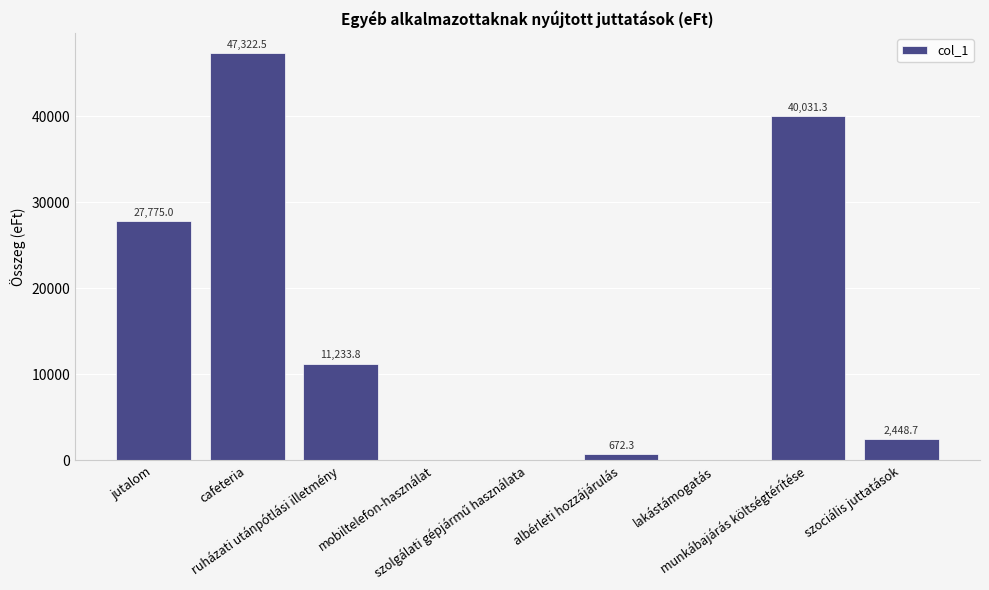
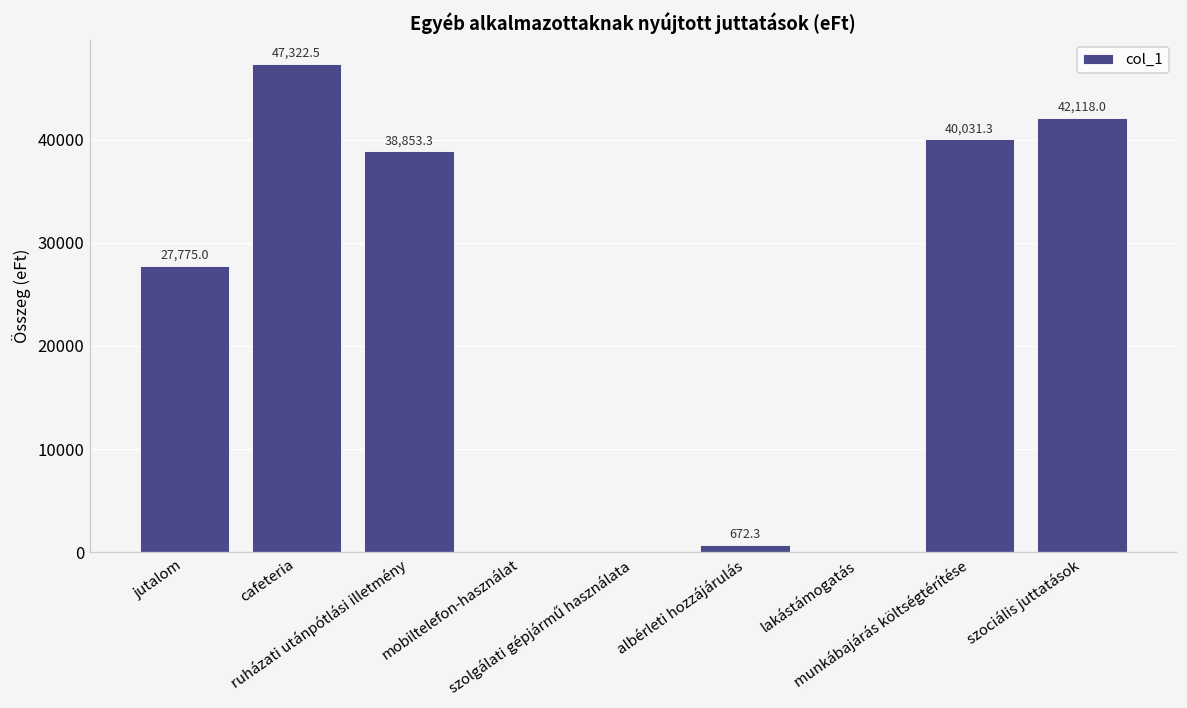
  {
    "jutalom": "27,775.0",
    "cafeteria": "47,322.5",
-   "ruházati utánpótlási illetmény": "11,233.8",
+   "ruházati utánpótlási illetmény": "38,853.3",
    "albérleti hozzájárulás": "672.3",
    "munkábajárás költségtérítése": "40,031.3",
-   "szociális juttatások": "2,448.7"
+   "szociális juttatások": "42,118.0"
  }
